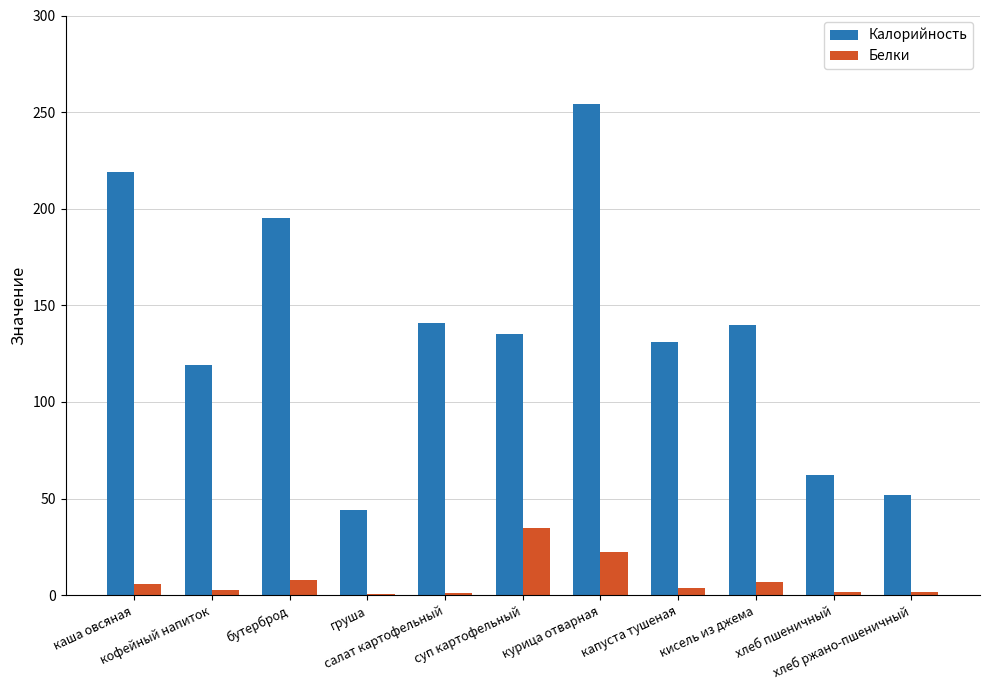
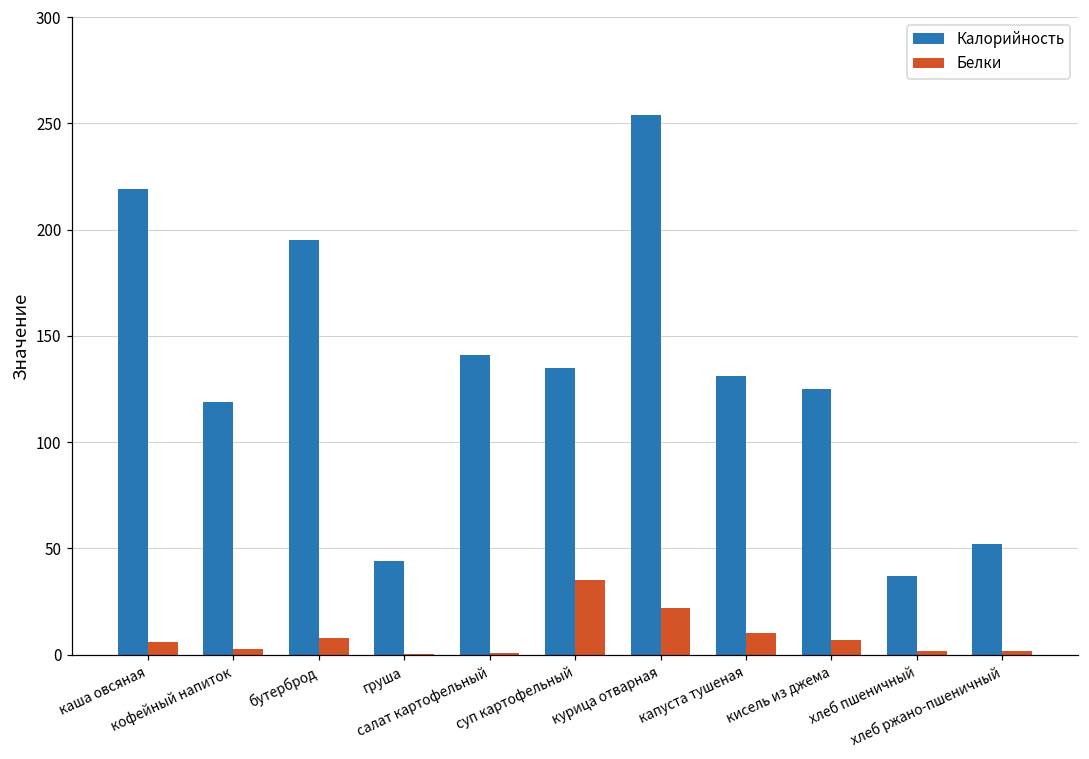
  {
    "Калорийность": {
      "каша овсяная": 219,
      "кофейный напиток": 119,
      "бутерброд": 195,
      "груша": 44,
      "салат картофельный": 141,
      "суп картофельный": 135,
      "курица отварная": 254,
      "капуста тушеная": 131,
-     "кисель из джема": 140,
-     "хлеб пшеничный": 62,
+     "кисель из джема": 125,
+     "хлеб пшеничный": 37,
      "хлеб ржано-пшеничный": 52
    },
    "Белки": {
      "каша овсяная": 6,
      "кофейный напиток": 3,
      "бутерброд": 8,
      "суп картофельный": 35,
      "курица отварная": 22,
-     "капуста тушеная": 4,
+     "капуста тушеная": 10,
      "кисель из джема": 7,
      "хлеб пшеничный": 2,
      "хлеб ржано-пшеничный": 2
    }
  }
